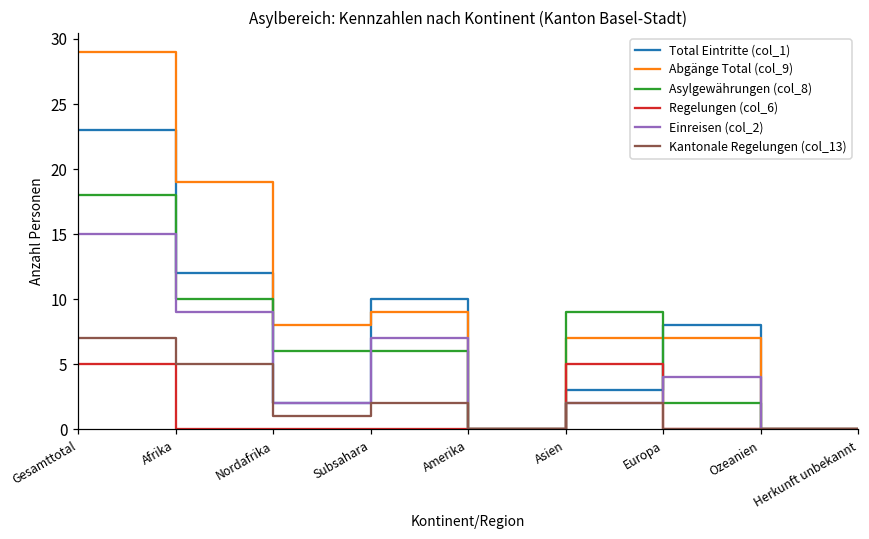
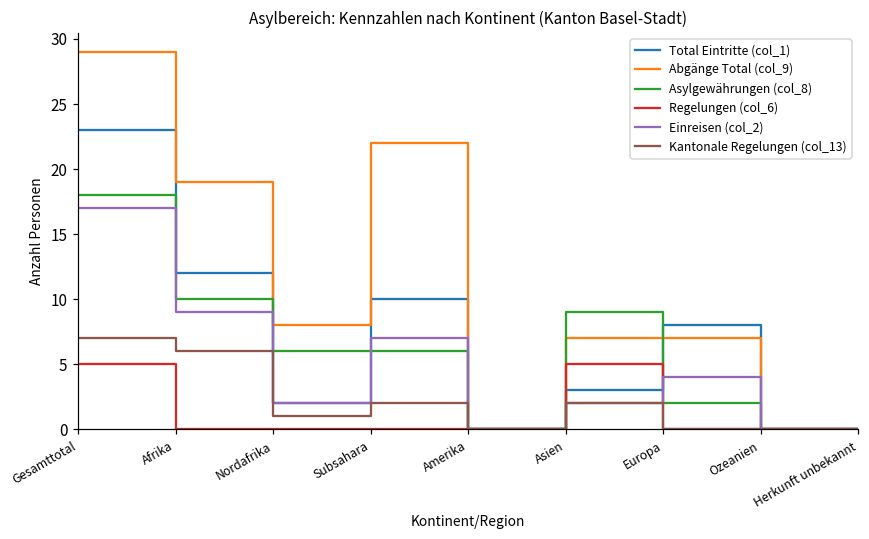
  {
    "Total Eintritte (col_1)": {
      "Gesamttotal": 23,
      "Afrika": 12,
      "Subsahara": 10,
      "Asien": 3,
      "Europa": 8
    },
    "Abgänge Total (col_9)": {
      "Gesamttotal": 29,
      "Afrika": 19,
      "Nordafrika": 8,
-     "Subsahara": 9,
+     "Subsahara": 22,
      "Asien": 7,
      "Europa": 7
    },
    "Asylgewährungen (col_8)": {
      "Gesamttotal": 18,
      "Afrika": 10,
      "Nordafrika": 6,
      "Subsahara": 6,
      "Asien": 9,
      "Europa": 2
    },
    "Regelungen (col_6)": {
      "Gesamttotal": 5,
      "Afrika": 0,
      "Nordafrika": 0,
      "Subsahara": 0,
      "Asien": 5
    },
    "Einreisen (col_2)": {
-     "Gesamttotal": 15,
+     "Gesamttotal": 17,
      "Afrika": 9,
      "Subsahara": 7,
      "Europa": 4
    },
    "Kantonale Regelungen (col_13)": {
      "Gesamttotal": 7,
-     "Afrika": 5,
+     "Afrika": 6,
      "Nordafrika": 1,
      "Subsahara": 2
    }
  }
